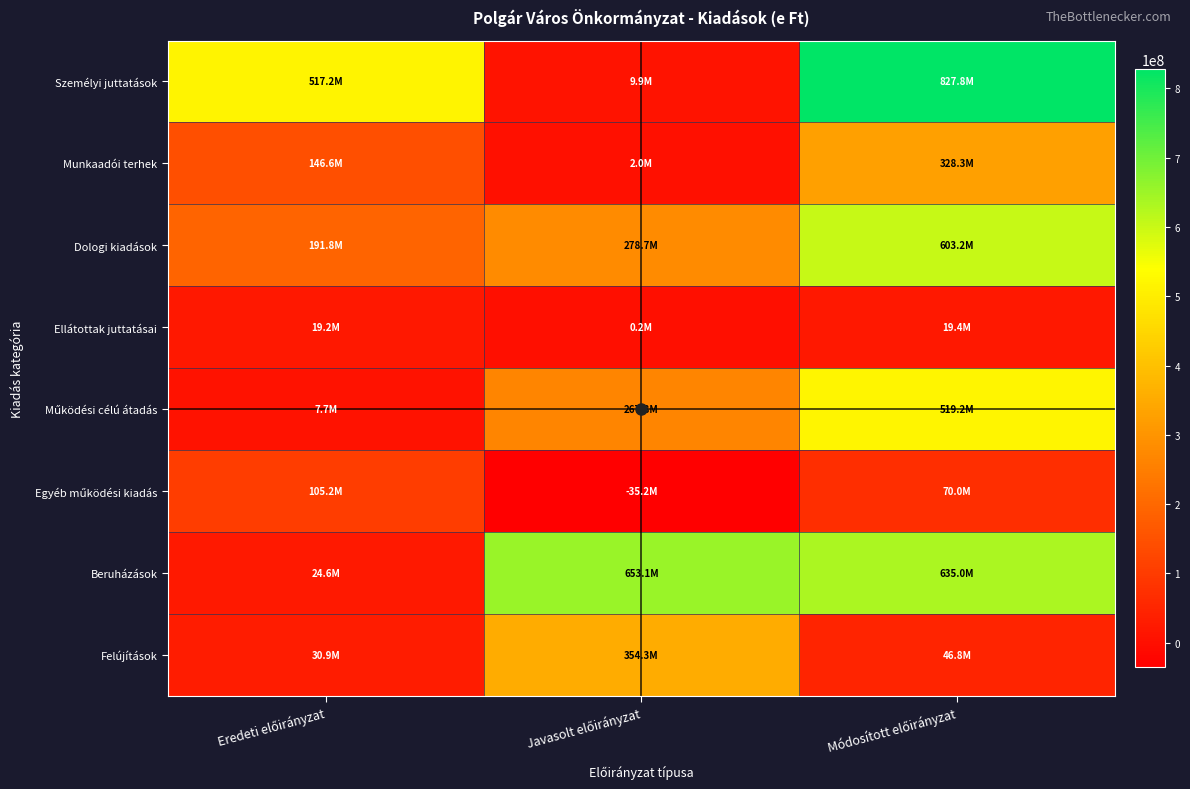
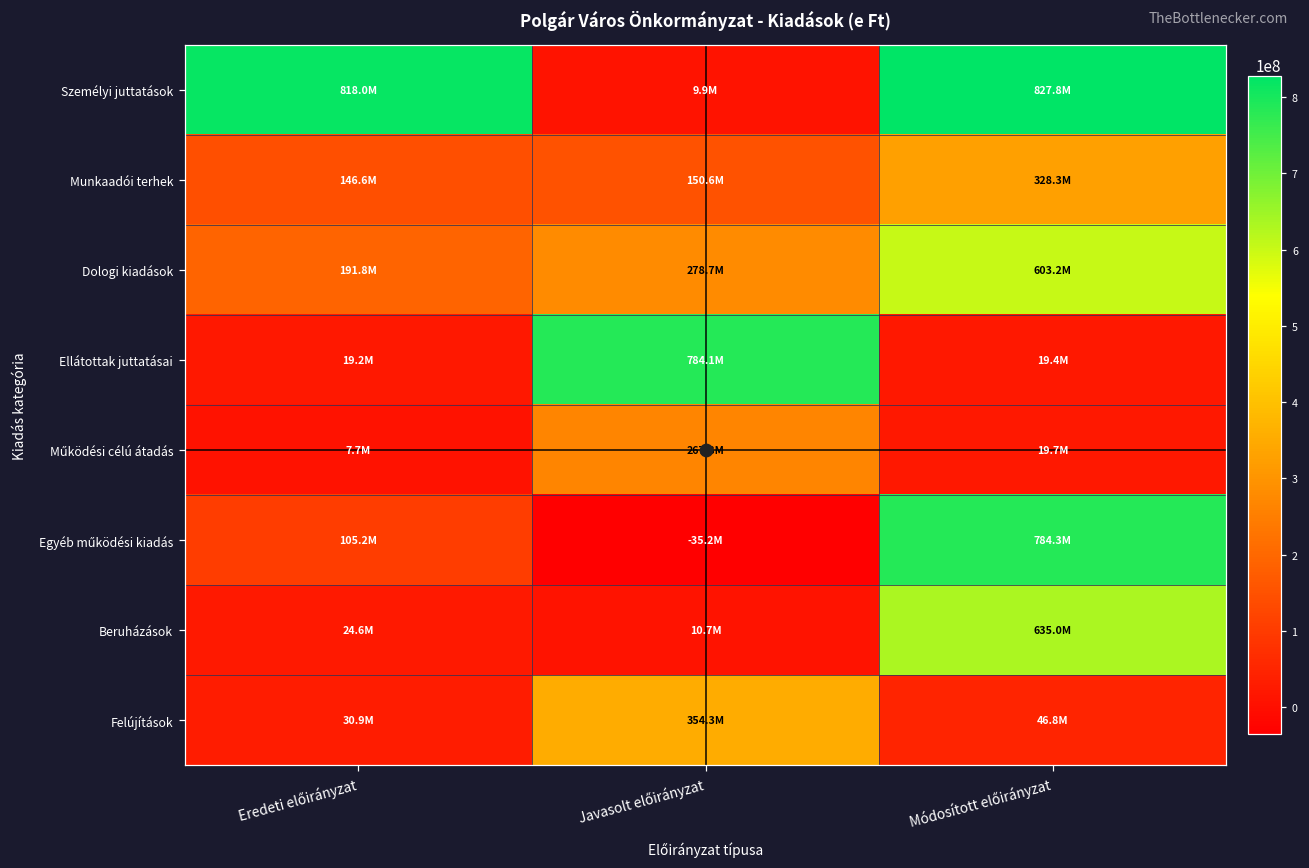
  {
    "Személyi juttatások": {
-     "Eredeti előirányzat": "517.2M",
+     "Eredeti előirányzat": "818.0M",
      "Javasolt előirányzat": "9.9M",
      "Módosított előirányzat": "827.8M"
    },
    "Munkaadói terhek": {
      "Eredeti előirányzat": "146.6M",
-     "Javasolt előirányzat": "2.0M",
+     "Javasolt előirányzat": "150.6M",
      "Módosított előirányzat": "328.3M"
    },
    "Dologi kiadások": {
      "Eredeti előirányzat": "191.8M",
      "Javasolt előirányzat": "278.7M",
      "Módosított előirányzat": "603.2M"
    },
    "Ellátottak juttatásai": {
      "Eredeti előirányzat": "19.2M",
-     "Javasolt előirányzat": "0.2M",
+     "Javasolt előirányzat": "784.1M",
      "Módosított előirányzat": "19.4M"
    },
    "Működési célú átadás": {
      "Eredeti előirányzat": "7.7M",
-     "Módosított előirányzat": "519.2M"
+     "Módosított előirányzat": "19.7M"
    },
    "Egyéb működési kiadás": {
      "Eredeti előirányzat": "105.2M",
      "Javasolt előirányzat": "-35.2M",
-     "Módosított előirányzat": "70.0M"
+     "Módosított előirányzat": "784.3M"
    },
    "Beruházások": {
      "Eredeti előirányzat": "24.6M",
-     "Javasolt előirányzat": "653.1M",
+     "Javasolt előirányzat": "10.7M",
      "Módosított előirányzat": "635.0M"
    },
    "Felújítások": {
      "Eredeti előirányzat": "30.9M",
      "Javasolt előirányzat": "354.3M",
      "Módosított előirányzat": "46.8M"
    }
  }
